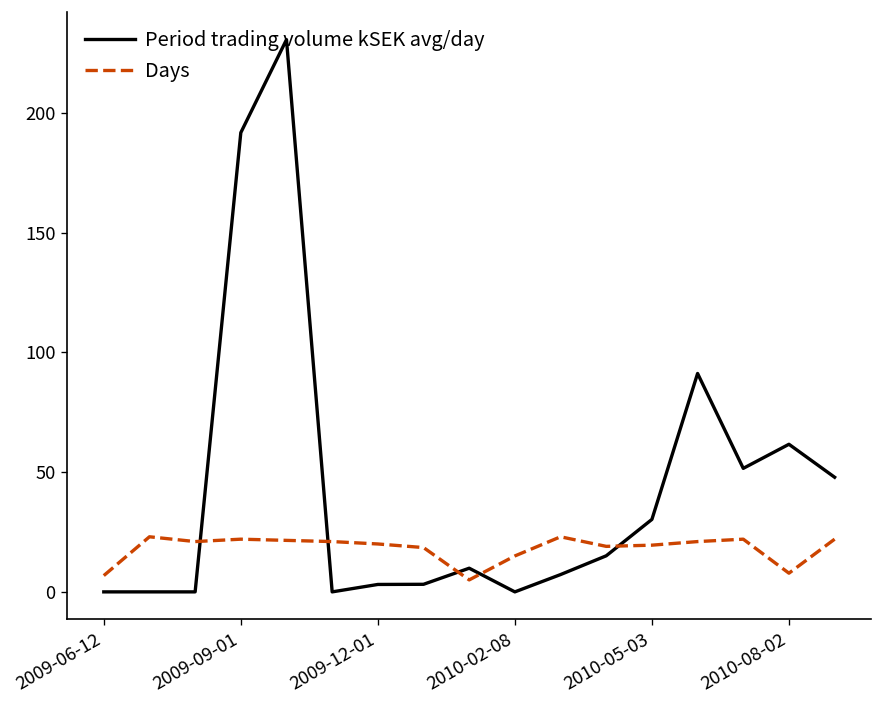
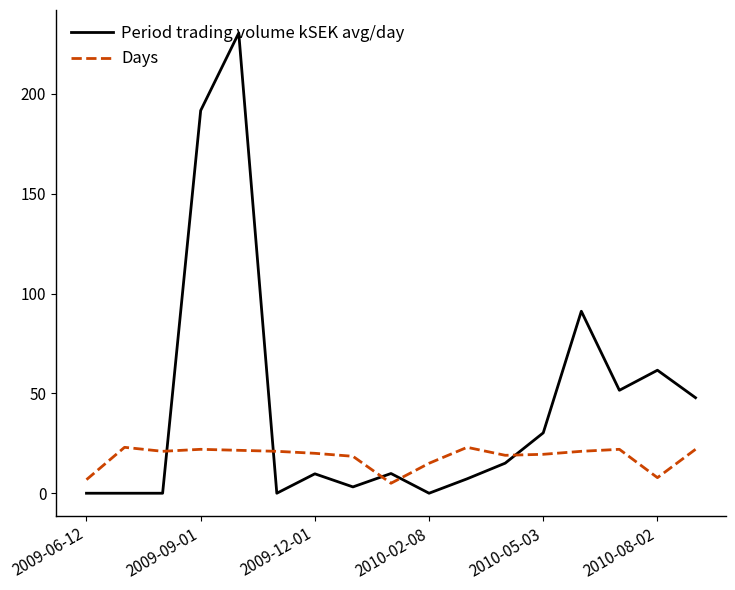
  {
    "Period trading volume kSEK avg/day": {
      "2009-06-12": 0,
      "2009-09-01": 192,
-     "2009-12-01": 3,
+     "2009-12-01": 10,
      "2010-02-08": 0,
      "2010-05-03": 30,
      "2010-08-02": 62
    },
    "Days": {
      "2009-06-12": 7,
      "2009-09-01": 22,
      "2009-12-01": 20,
      "2010-02-08": 15,
      "2010-05-03": 20,
      "2010-08-02": 8
    }
  }
